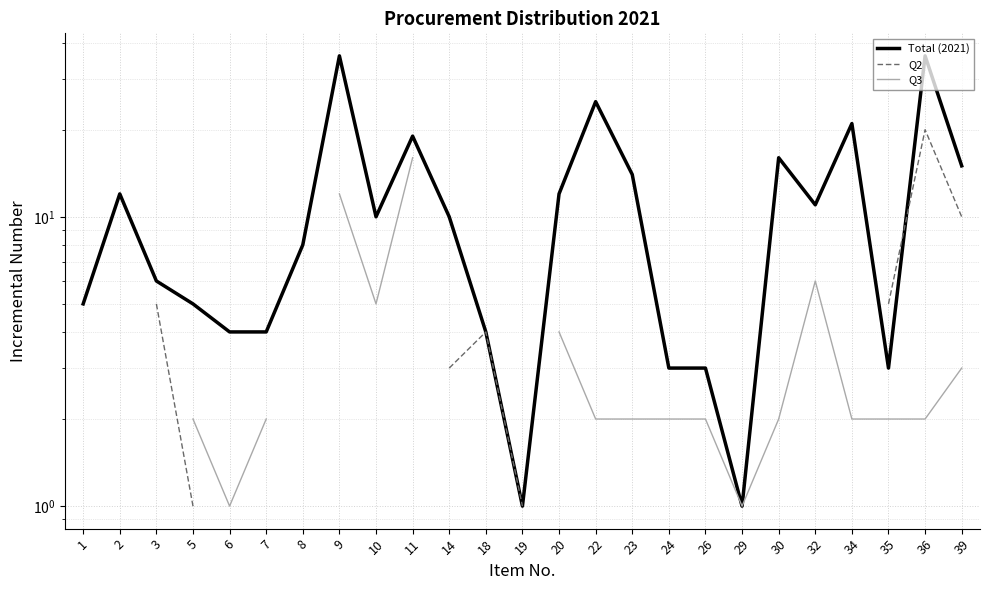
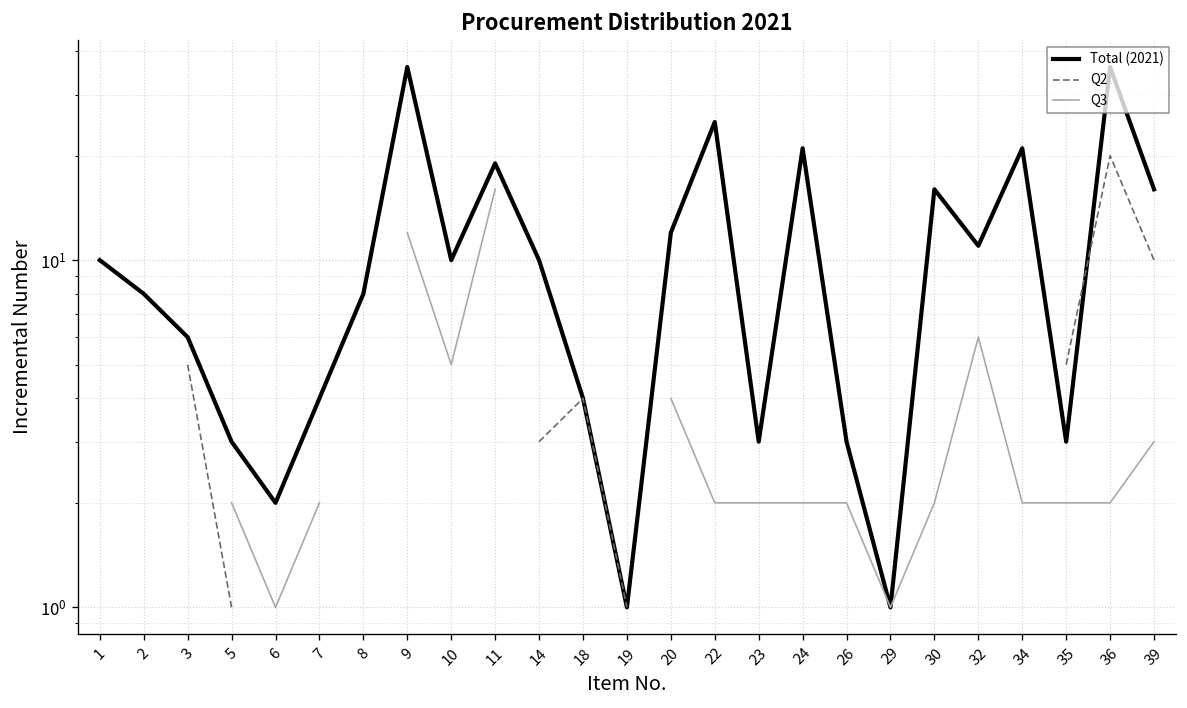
  {
    "Total (2021)": {
-     "1": 5,
-     "2": 12,
+     "1": 10,
+     "2": 8,
      "3": 6,
-     "5": 5,
-     "6": 4,
+     "5": 3,
+     "6": 2,
      "7": 4,
      "9": 36,
      "10": 10,
      "11": 19,
      "14": 10,
      "20": 12,
      "22": 25,
-     "23": 14,
-     "24": 3,
+     "23": 3,
+     "24": 21,
      "26": 3,
      "30": 16,
      "32": 11,
      "34": 21,
      "35": 3,
-     "39": 15
+     "39": 16
    },
    "Q2": {
      "3": 5,
      "5": 1,
      "14": 3,
      "35": 5,
      "36": 20,
      "39": 10
    },
    "Q3": {
      "2": 10,
      "5": 2,
      "6": 1,
      "7": 2,
      "9": 12,
      "10": 5,
      "11": 16,
      "20": 4,
      "22": 2,
      "23": 2,
      "24": 2,
      "26": 2,
      "30": 2,
      "32": 6,
      "34": 2,
      "35": 2,
      "36": 2,
      "39": 3
    }
  }
